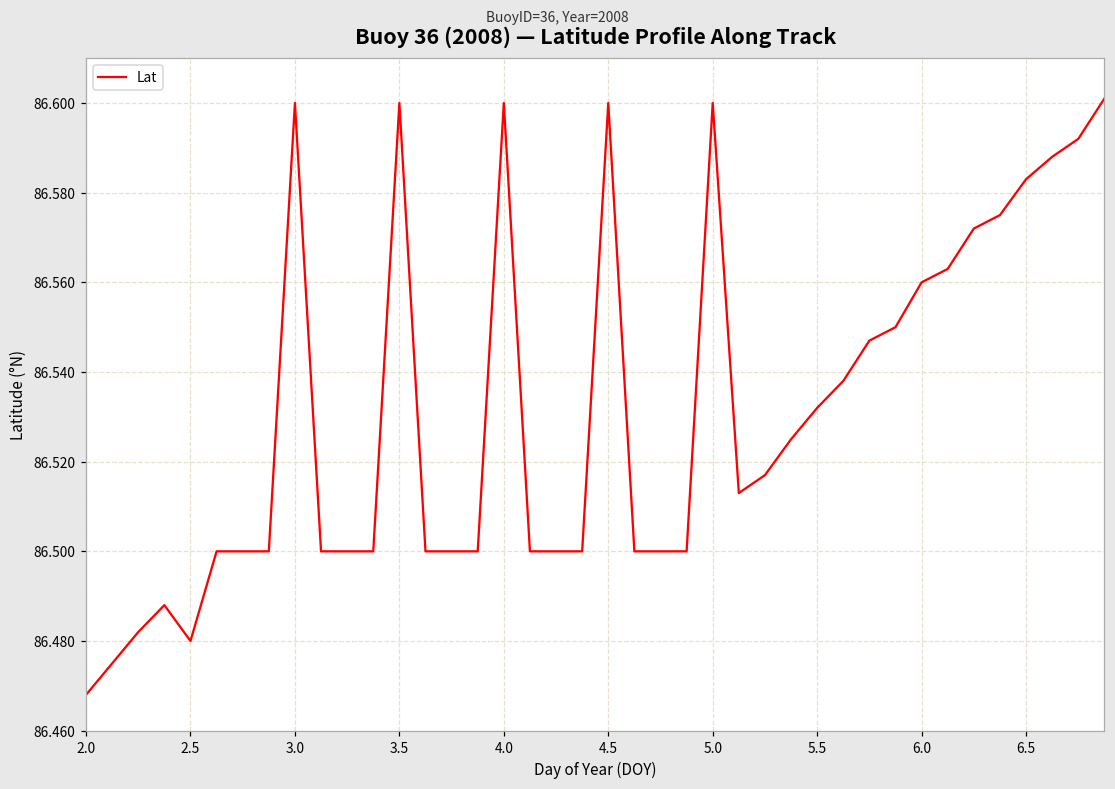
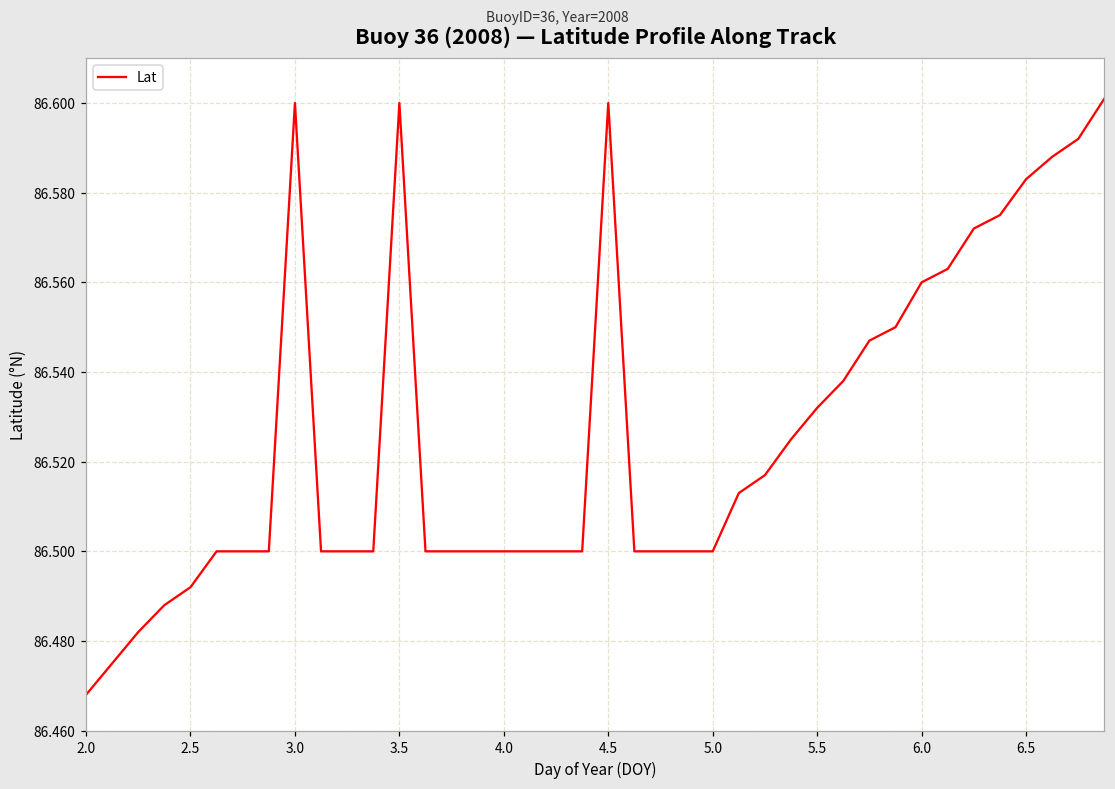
  {
    "2.0": 86.468,
-   "2.5": 86.480,
+   "2.5": 86.492,
    "3.0": 86.600,
    "3.5": 86.600,
-   "4.0": 86.6,
+   "4.0": 86.5,
    "4.5": 86.600,
-   "5.0": 86.6,
+   "5.0": 86.5,
    "5.5": 86.532,
    "6.0": 86.560,
    "6.5": 86.583
  }
